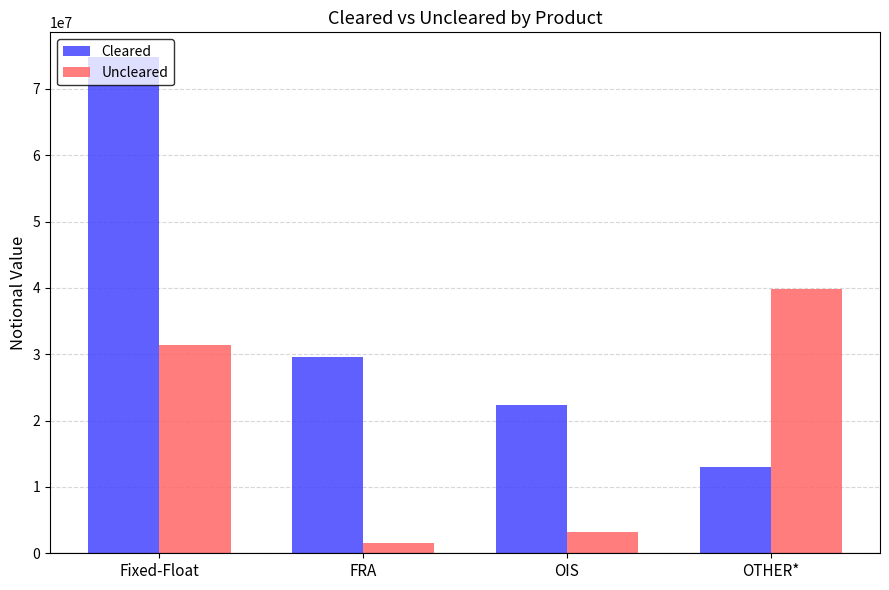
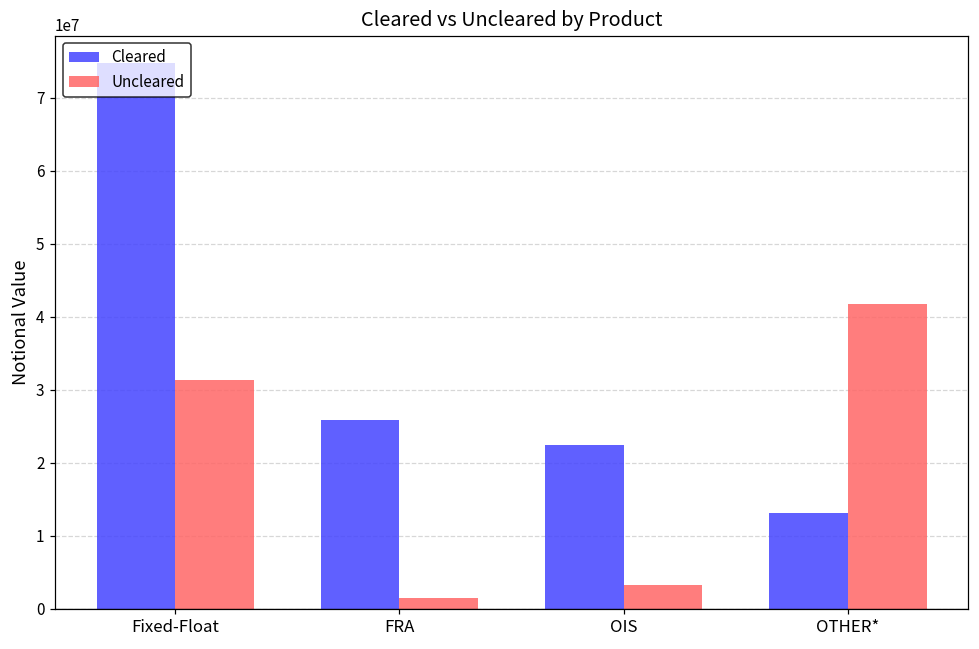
  {
    "Cleared": {
-     "FRA": 30000000,
+     "FRA": 26000000,
      "OIS": 22000000,
      "OTHER*": 13000000
    },
    "Uncleared": {
      "Fixed-Float": 31000000,
      "FRA": 1000000,
      "OIS": 3000000,
-     "OTHER*": 40000000
+     "OTHER*": 42000000
    }
  }
